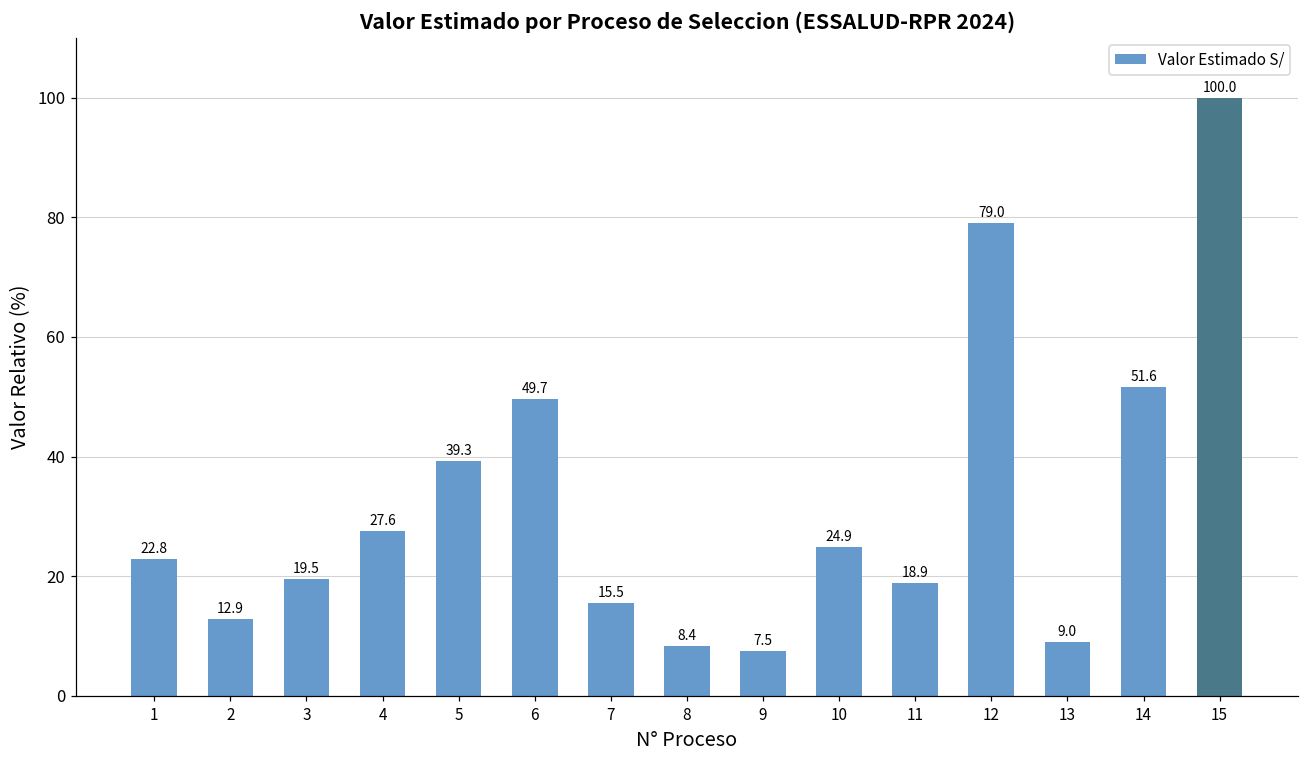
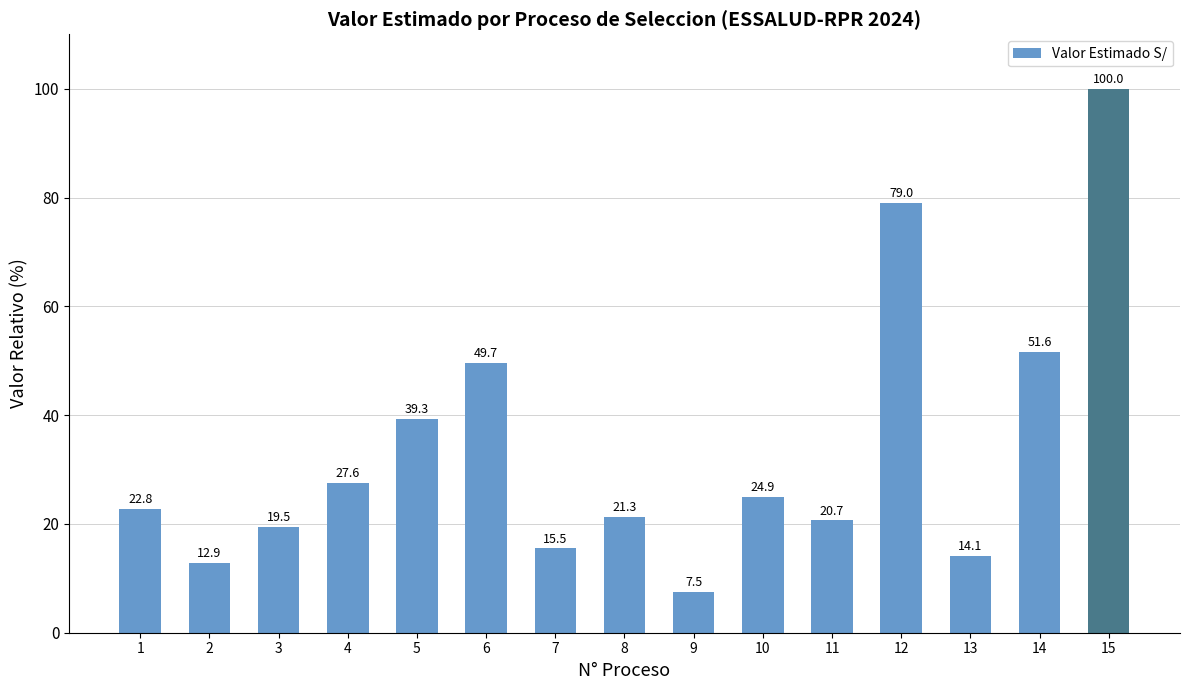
  {
    "1": 22.8,
    "2": 12.9,
    "3": 19.5,
    "4": 27.6,
    "5": 39.3,
    "6": 49.7,
    "7": 15.5,
-   "8": 8.4,
+   "8": 21.3,
    "9": 7.5,
    "10": 24.9,
-   "11": 18.9,
+   "11": 20.7,
    "12": 79.0,
-   "13": 9.0,
+   "13": 14.1,
    "14": 51.6,
    "15": 100.0
  }
